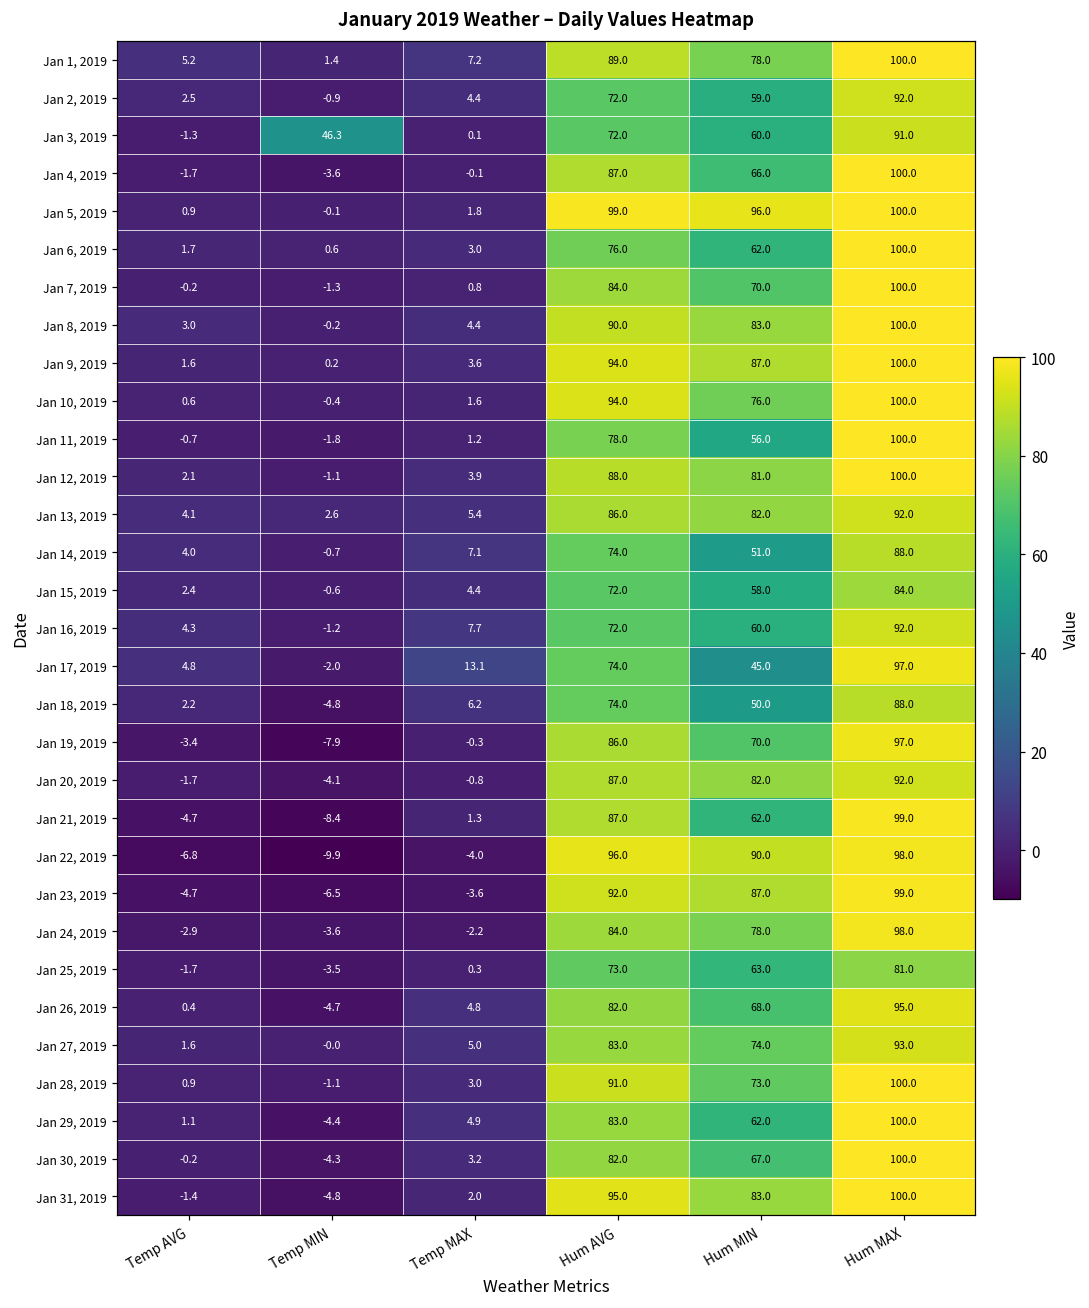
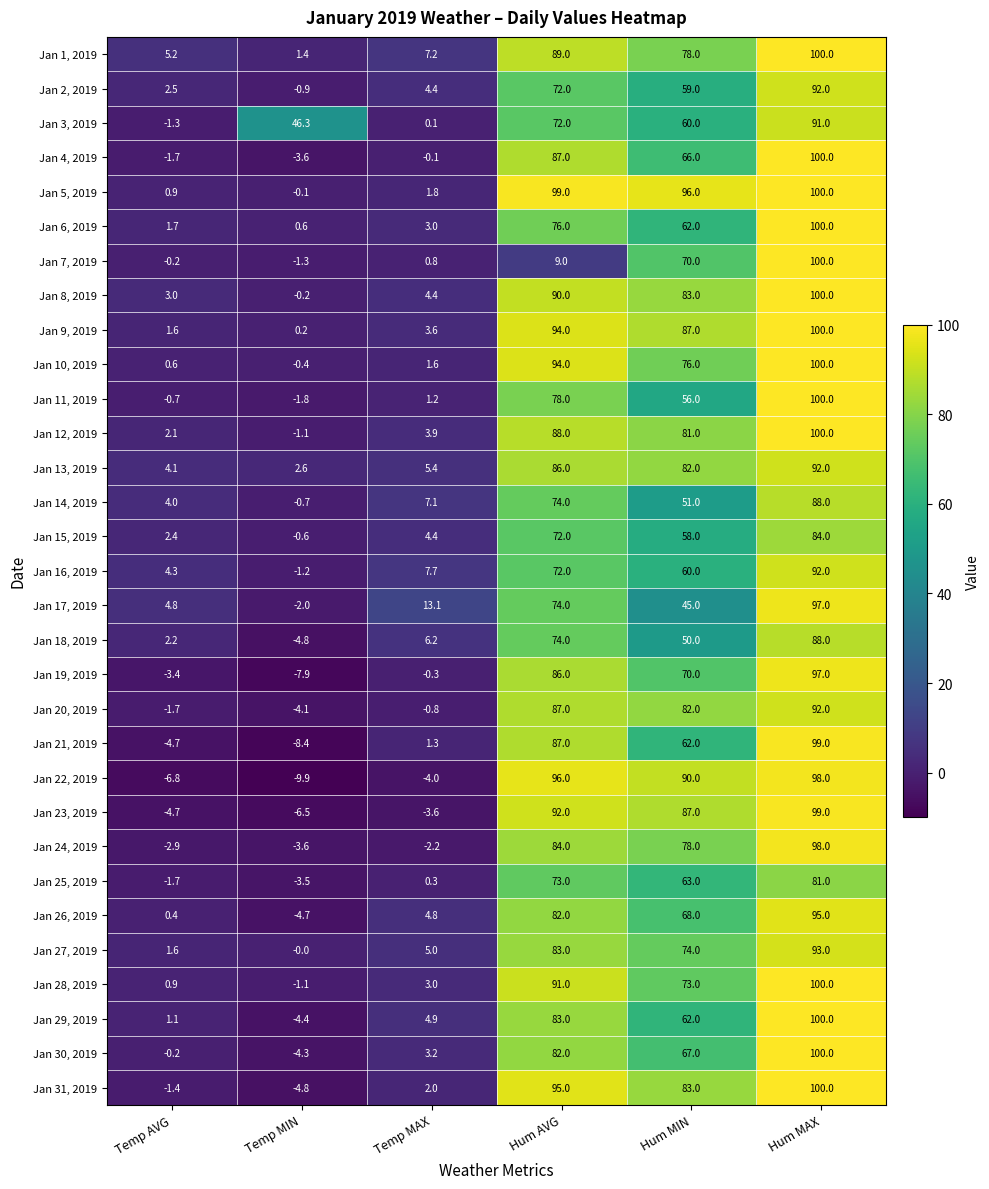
  {
    "Jan 1, 2019": {
      "Temp AVG": 5.2,
      "Temp MIN": 1.4,
      "Temp MAX": 7.2,
      "Hum AVG": 89.0,
      "Hum MIN": 78.0,
      "Hum MAX": 100.0
    },
    "Jan 2, 2019": {
      "Temp AVG": 2.5,
      "Temp MIN": -0.9,
      "Temp MAX": 4.4,
      "Hum AVG": 72.0,
      "Hum MIN": 59.0,
      "Hum MAX": 92.0
    },
    "Jan 3, 2019": {
      "Temp AVG": -1.3,
      "Temp MIN": 46.3,
      "Temp MAX": 0.1,
      "Hum AVG": 72.0,
      "Hum MIN": 60.0,
      "Hum MAX": 91.0
    },
    "Jan 4, 2019": {
      "Temp AVG": -1.7,
      "Temp MIN": -3.6,
      "Temp MAX": -0.1,
      "Hum AVG": 87.0,
      "Hum MIN": 66.0,
      "Hum MAX": 100.0
    },
    "Jan 5, 2019": {
      "Temp AVG": 0.9,
      "Temp MIN": -0.1,
      "Temp MAX": 1.8,
      "Hum AVG": 99.0,
      "Hum MIN": 96.0,
      "Hum MAX": 100.0
    },
    "Jan 6, 2019": {
      "Temp AVG": 1.7,
      "Temp MIN": 0.6,
      "Temp MAX": 3.0,
      "Hum AVG": 76.0,
      "Hum MIN": 62.0,
      "Hum MAX": 100.0
    },
    "Jan 7, 2019": {
      "Temp AVG": -0.2,
      "Temp MIN": -1.3,
      "Temp MAX": 0.8,
-     "Hum AVG": 84.0,
+     "Hum AVG": 9.0,
      "Hum MIN": 70.0,
      "Hum MAX": 100.0
    },
    "Jan 8, 2019": {
      "Temp AVG": 3.0,
      "Temp MIN": -0.2,
      "Temp MAX": 4.4,
      "Hum AVG": 90.0,
      "Hum MIN": 83.0,
      "Hum MAX": 100.0
    },
    "Jan 9, 2019": {
      "Temp AVG": 1.6,
      "Temp MIN": 0.2,
      "Temp MAX": 3.6,
      "Hum AVG": 94.0,
      "Hum MIN": 87.0,
      "Hum MAX": 100.0
    },
    "Jan 10, 2019": {
      "Temp AVG": 0.6,
      "Temp MIN": -0.4,
      "Temp MAX": 1.6,
      "Hum AVG": 94.0,
      "Hum MIN": 76.0,
      "Hum MAX": 100.0
    },
    "Jan 11, 2019": {
      "Temp AVG": -0.7,
      "Temp MIN": -1.8,
      "Temp MAX": 1.2,
      "Hum AVG": 78.0,
      "Hum MIN": 56.0,
      "Hum MAX": 100.0
    },
    "Jan 12, 2019": {
      "Temp AVG": 2.1,
      "Temp MIN": -1.1,
      "Temp MAX": 3.9,
      "Hum AVG": 88.0,
      "Hum MIN": 81.0,
      "Hum MAX": 100.0
    },
    "Jan 13, 2019": {
      "Temp AVG": 4.1,
      "Temp MIN": 2.6,
      "Temp MAX": 5.4,
      "Hum AVG": 86.0,
      "Hum MIN": 82.0,
      "Hum MAX": 92.0
    },
    "Jan 14, 2019": {
      "Temp AVG": 4.0,
      "Temp MIN": -0.7,
      "Temp MAX": 7.1,
      "Hum AVG": 74.0,
      "Hum MIN": 51.0,
      "Hum MAX": 88.0
    },
    "Jan 15, 2019": {
      "Temp AVG": 2.4,
      "Temp MIN": -0.6,
      "Temp MAX": 4.4,
      "Hum AVG": 72.0,
      "Hum MIN": 58.0,
      "Hum MAX": 84.0
    },
    "Jan 16, 2019": {
      "Temp AVG": 4.3,
      "Temp MIN": -1.2,
      "Temp MAX": 7.7,
      "Hum AVG": 72.0,
      "Hum MIN": 60.0,
      "Hum MAX": 92.0
    },
    "Jan 17, 2019": {
      "Temp AVG": 4.8,
      "Temp MIN": -2.0,
      "Temp MAX": 13.1,
      "Hum AVG": 74.0,
      "Hum MIN": 45.0,
      "Hum MAX": 97.0
    },
    "Jan 18, 2019": {
      "Temp AVG": 2.2,
      "Temp MIN": -4.8,
      "Temp MAX": 6.2,
      "Hum AVG": 74.0,
      "Hum MIN": 50.0,
      "Hum MAX": 88.0
    },
    "Jan 19, 2019": {
      "Temp AVG": -3.4,
      "Temp MIN": -7.9,
      "Temp MAX": -0.3,
      "Hum AVG": 86.0,
      "Hum MIN": 70.0,
      "Hum MAX": 97.0
    },
    "Jan 20, 2019": {
      "Temp AVG": -1.7,
      "Temp MIN": -4.1,
      "Temp MAX": -0.8,
      "Hum AVG": 87.0,
      "Hum MIN": 82.0,
      "Hum MAX": 92.0
    },
    "Jan 21, 2019": {
      "Temp AVG": -4.7,
      "Temp MIN": -8.4,
      "Temp MAX": 1.3,
      "Hum AVG": 87.0,
      "Hum MIN": 62.0,
      "Hum MAX": 99.0
    },
    "Jan 22, 2019": {
      "Temp AVG": -6.8,
      "Temp MIN": -9.9,
      "Temp MAX": -4.0,
      "Hum AVG": 96.0,
      "Hum MIN": 90.0,
      "Hum MAX": 98.0
    },
    "Jan 23, 2019": {
      "Temp AVG": -4.7,
      "Temp MIN": -6.5,
      "Temp MAX": -3.6,
      "Hum AVG": 92.0,
      "Hum MIN": 87.0,
      "Hum MAX": 99.0
    },
    "Jan 24, 2019": {
      "Temp AVG": -2.9,
      "Temp MIN": -3.6,
      "Temp MAX": -2.2,
      "Hum AVG": 84.0,
      "Hum MIN": 78.0,
      "Hum MAX": 98.0
    },
    "Jan 25, 2019": {
      "Temp AVG": -1.7,
      "Temp MIN": -3.5,
      "Temp MAX": 0.3,
      "Hum AVG": 73.0,
      "Hum MIN": 63.0,
      "Hum MAX": 81.0
    },
    "Jan 26, 2019": {
      "Temp AVG": 0.4,
      "Temp MIN": -4.7,
      "Temp MAX": 4.8,
      "Hum AVG": 82.0,
      "Hum MIN": 68.0,
      "Hum MAX": 95.0
    },
    "Jan 27, 2019": {
      "Temp AVG": 1.6,
      "Temp MIN": -0.0,
      "Temp MAX": 5.0,
      "Hum AVG": 83.0,
      "Hum MIN": 74.0,
      "Hum MAX": 93.0
    },
    "Jan 28, 2019": {
      "Temp AVG": 0.9,
      "Temp MIN": -1.1,
      "Temp MAX": 3.0,
      "Hum AVG": 91.0,
      "Hum MIN": 73.0,
      "Hum MAX": 100.0
    },
    "Jan 29, 2019": {
      "Temp AVG": 1.1,
      "Temp MIN": -4.4,
      "Temp MAX": 4.9,
      "Hum AVG": 83.0,
      "Hum MIN": 62.0,
      "Hum MAX": 100.0
    },
    "Jan 30, 2019": {
      "Temp AVG": -0.2,
      "Temp MIN": -4.3,
      "Temp MAX": 3.2,
      "Hum AVG": 82.0,
      "Hum MIN": 67.0,
      "Hum MAX": 100.0
    },
    "Jan 31, 2019": {
      "Temp AVG": -1.4,
      "Temp MIN": -4.8,
      "Temp MAX": 2.0,
      "Hum AVG": 95.0,
      "Hum MIN": 83.0,
      "Hum MAX": 100.0
    }
  }
